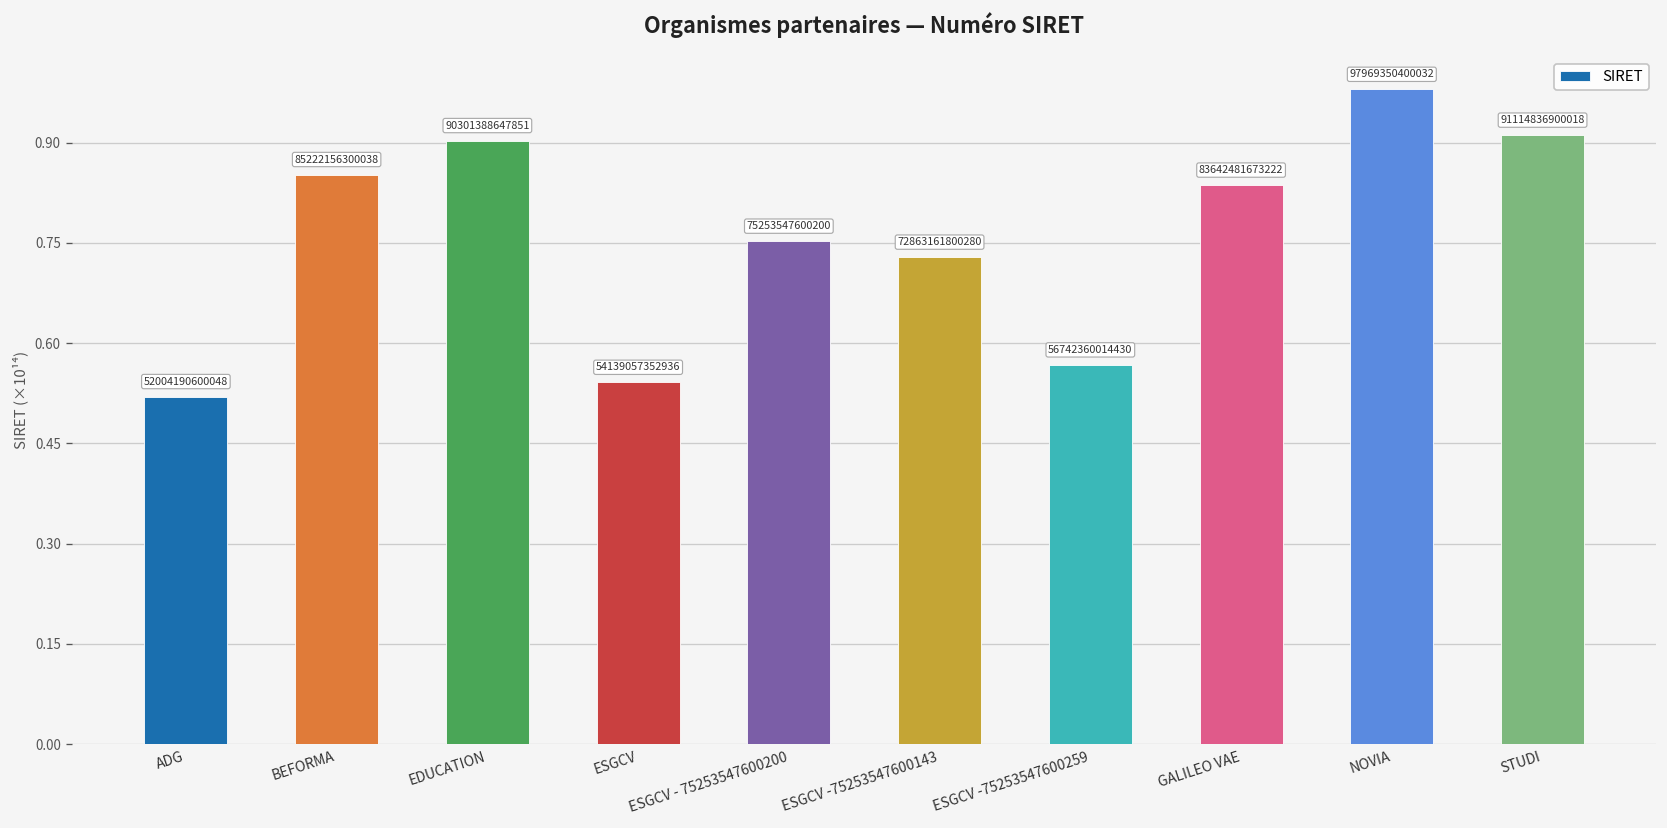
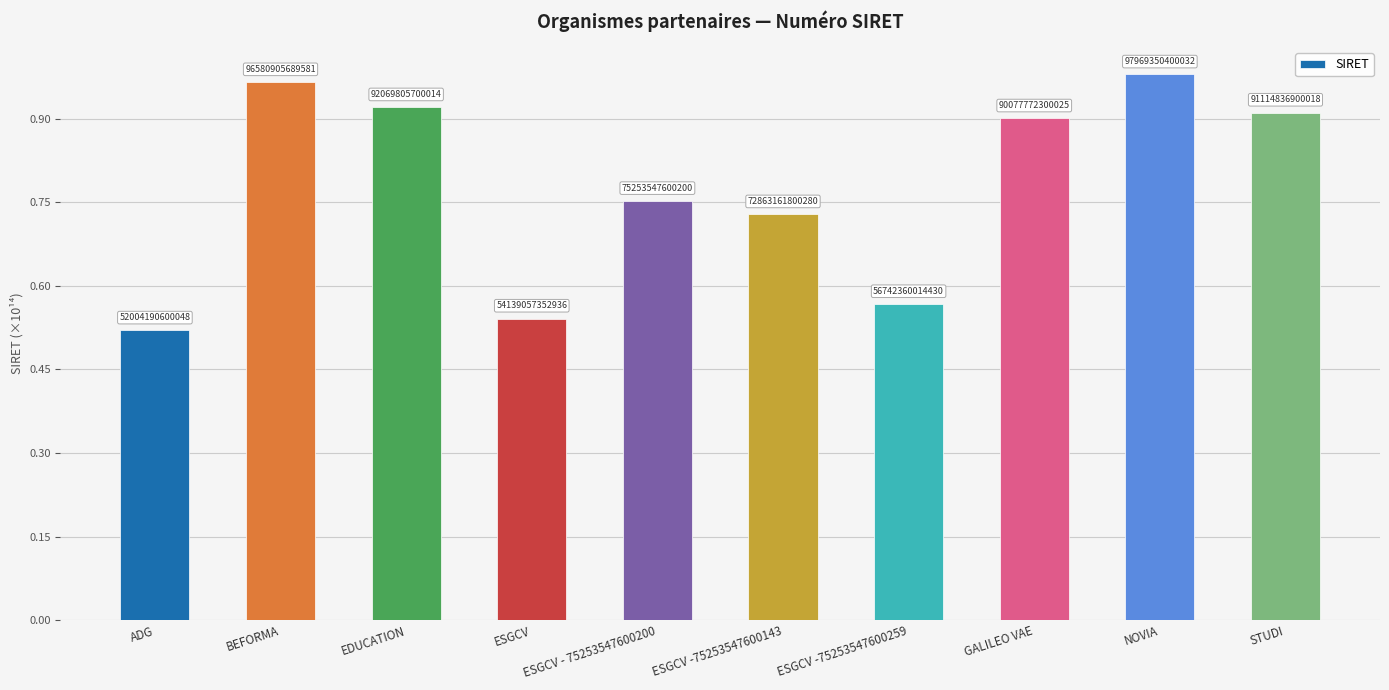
  {
-   "BEFORMA": 85222156300038,
-   "EDUCATION": 90301388647851,
-   "GALILEO VAE": 83642481673222
+   "BEFORMA": 96580905689581,
+   "EDUCATION": 92069805700014,
+   "GALILEO VAE": 90077772300025
  }
